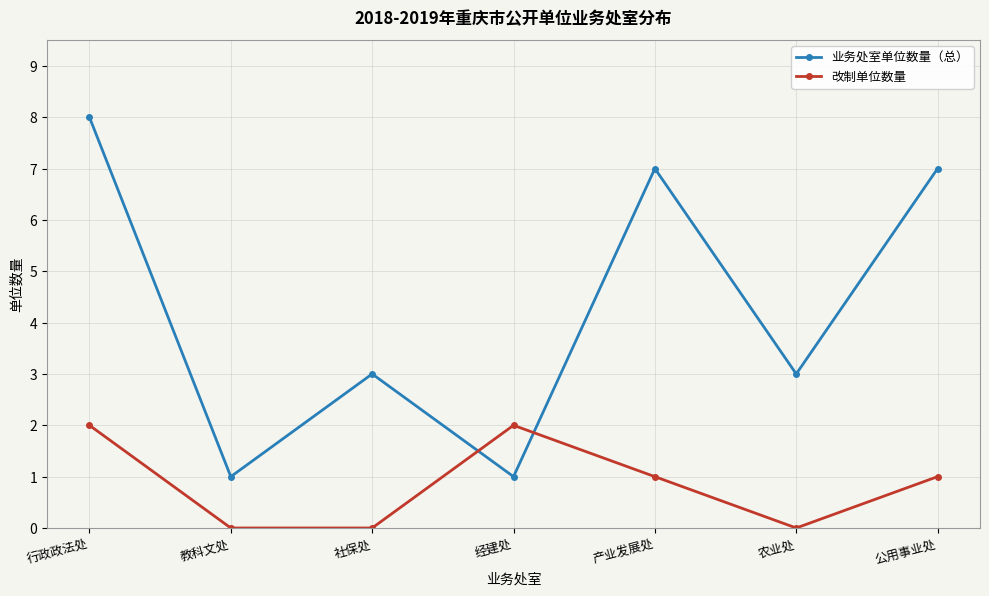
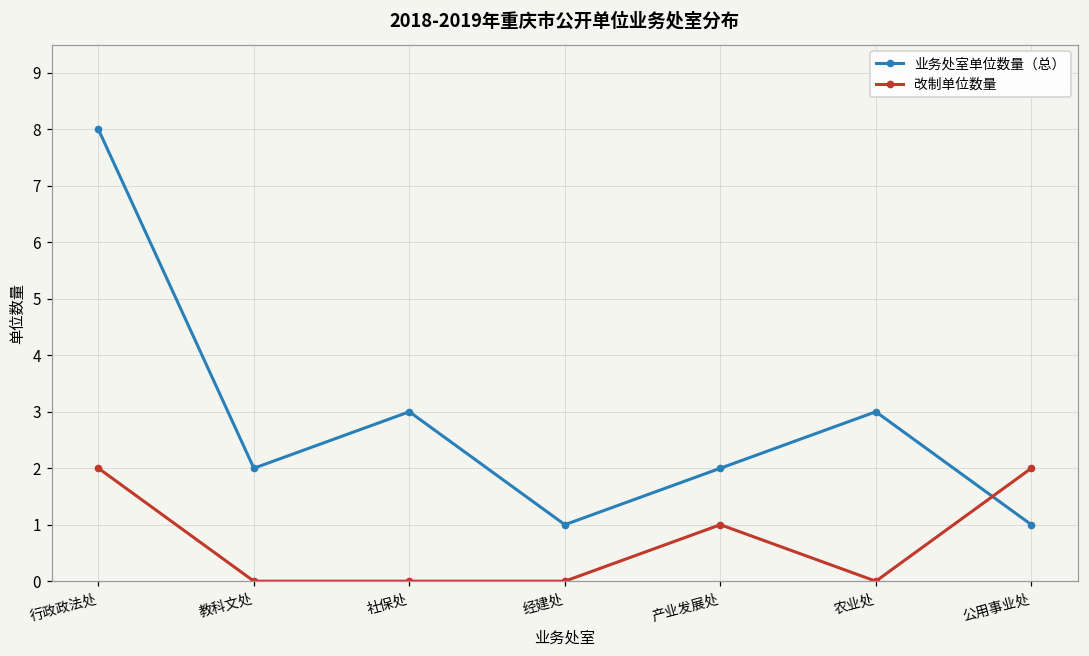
  {
    "业务处室单位数量（总）": {
      "行政政法处": 8,
-     "教科文处": 1,
+     "教科文处": 2,
      "社保处": 3,
      "经建处": 1,
-     "产业发展处": 7,
+     "产业发展处": 2,
      "农业处": 3,
-     "公用事业处": 7
+     "公用事业处": 1
    },
    "改制单位数量": {
      "行政政法处": 2,
      "教科文处": 0,
      "社保处": 0,
-     "经建处": 2,
+     "经建处": 0,
      "产业发展处": 1,
      "农业处": 0,
-     "公用事业处": 1
+     "公用事业处": 2
    }
  }
